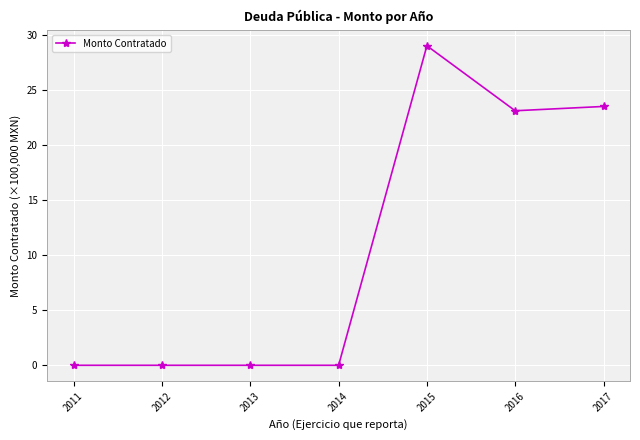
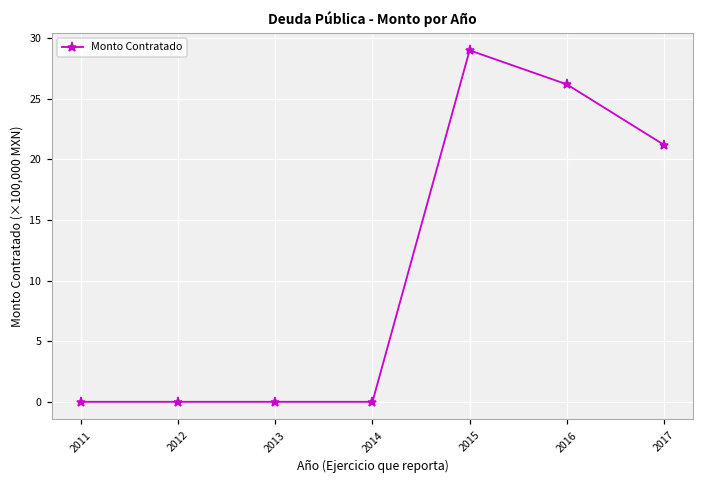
  {
    "2011": 0.0,
    "2012": 0.0,
    "2013": 0.0,
    "2014": 0.0,
    "2015": 29.0,
-   "2016": 23.1,
-   "2017": 23.5
+   "2016": 26.2,
+   "2017": 21.2
  }
